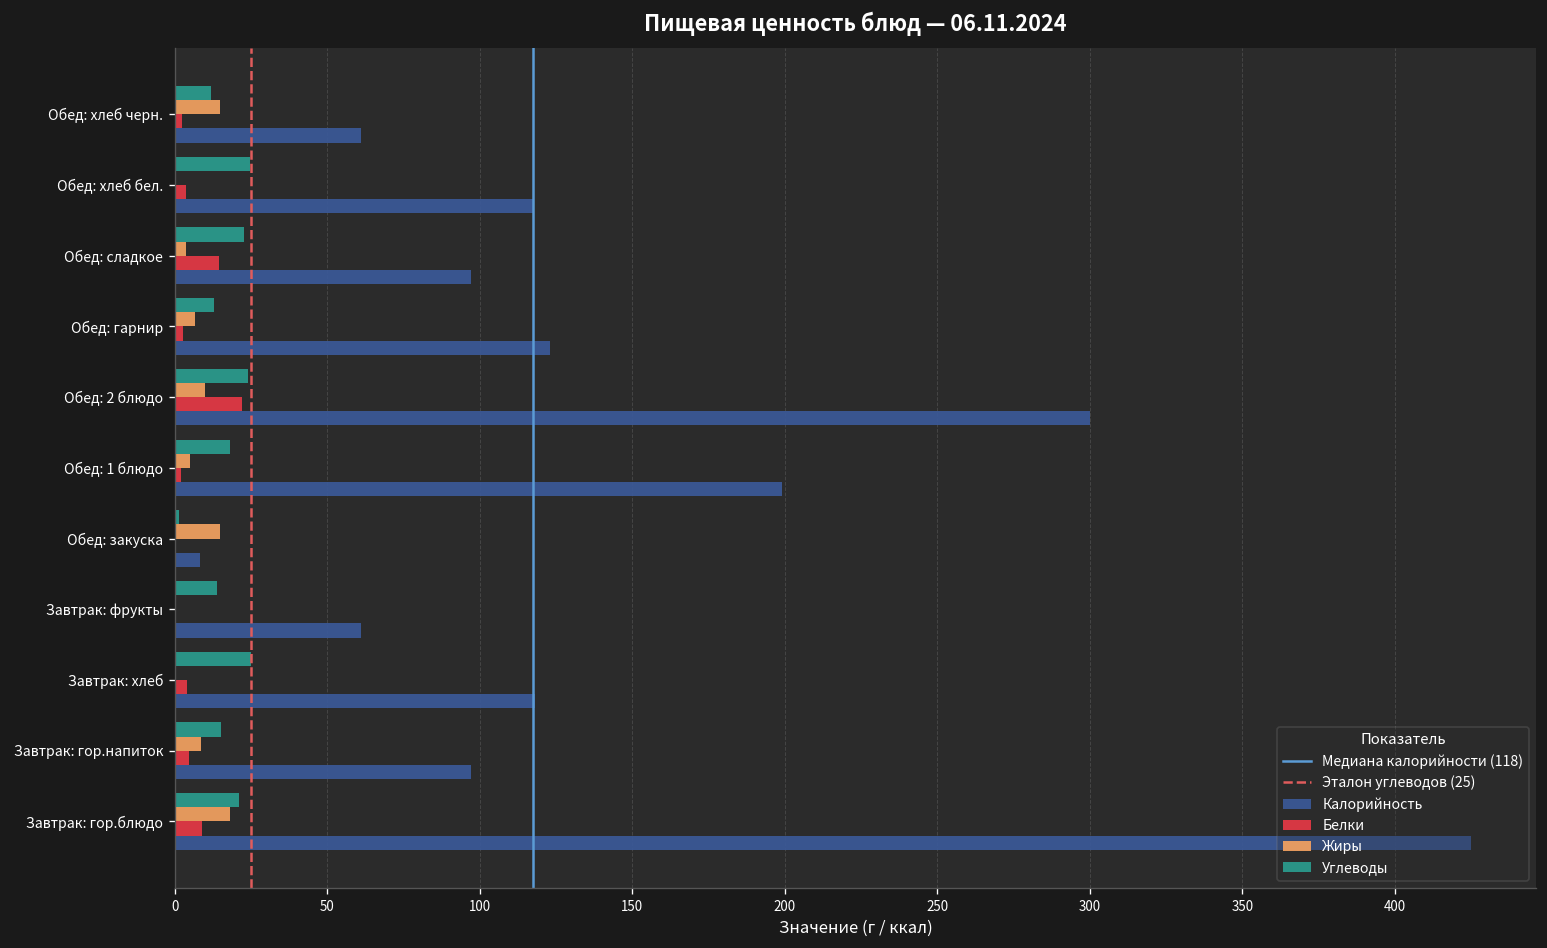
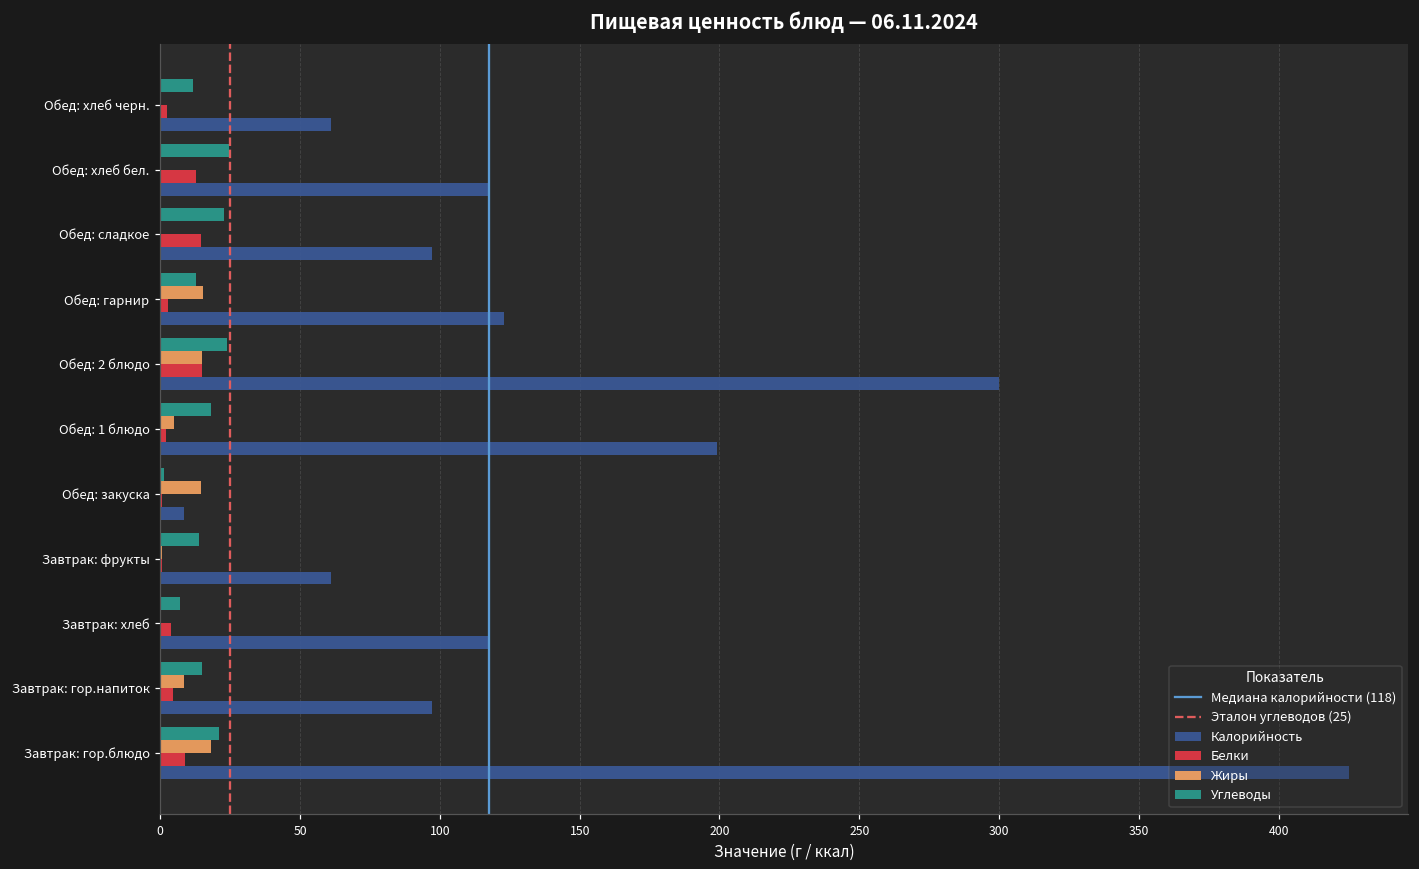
  {
    "Калорийность": {
      "Обед: хлеб черн.": 61,
      "Обед: хлеб бел.": 118,
      "Обед: сладкое": 97,
      "Обед: гарнир": 123,
      "Обед: 2 блюдо": 300,
      "Обед: 1 блюдо": 199,
      "Обед: закуска": 8,
      "Завтрак: фрукты": 61,
      "Завтрак: хлеб": 118,
      "Завтрак: гор.напиток": 97
    },
    "Белки": {
      "Обед: хлеб черн.": 2,
-     "Обед: хлеб бел.": 4,
+     "Обед: хлеб бел.": 13,
      "Обед: сладкое": 15,
      "Обед: гарнир": 3,
-     "Обед: 2 блюдо": 22,
+     "Обед: 2 блюдо": 15,
      "Обед: 1 блюдо": 2,
      "Завтрак: хлеб": 4,
      "Завтрак: гор.напиток": 5,
      "Завтрак: гор.блюдо": 9
    },
    "Жиры": {
-     "Обед: хлеб черн.": 15,
-     "Обед: сладкое": 4,
-     "Обед: гарнир": 7,
-     "Обед: 2 блюдо": 10,
+     "Обед: хлеб черн.": 0,
+     "Обед: сладкое": 0,
+     "Обед: гарнир": 15,
+     "Обед: 2 блюдо": 15,
      "Обед: 1 блюдо": 5,
      "Обед: закуска": 15,
      "Завтрак: хлеб": 0,
      "Завтрак: гор.напиток": 9,
      "Завтрак: гор.блюдо": 18
    },
    "Углеводы": {
      "Обед: хлеб черн.": 12,
      "Обед: хлеб бел.": 25,
      "Обед: сладкое": 23,
      "Обед: гарнир": 13,
      "Обед: 2 блюдо": 24,
      "Обед: 1 блюдо": 18,
      "Обед: закуска": 2,
      "Завтрак: фрукты": 14,
-     "Завтрак: хлеб": 25,
+     "Завтрак: хлеб": 7,
      "Завтрак: гор.напиток": 15,
      "Завтрак: гор.блюдо": 21
    }
  }
